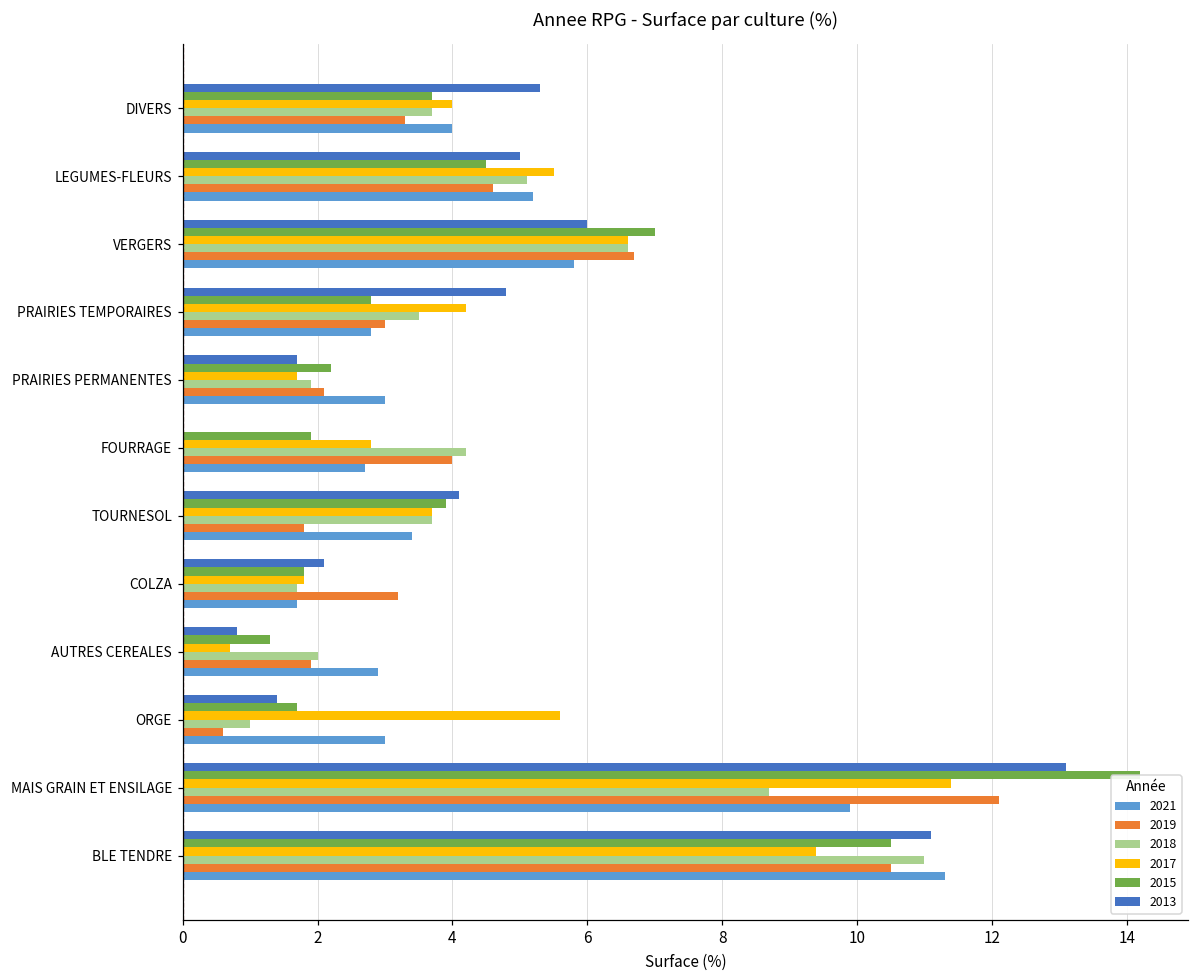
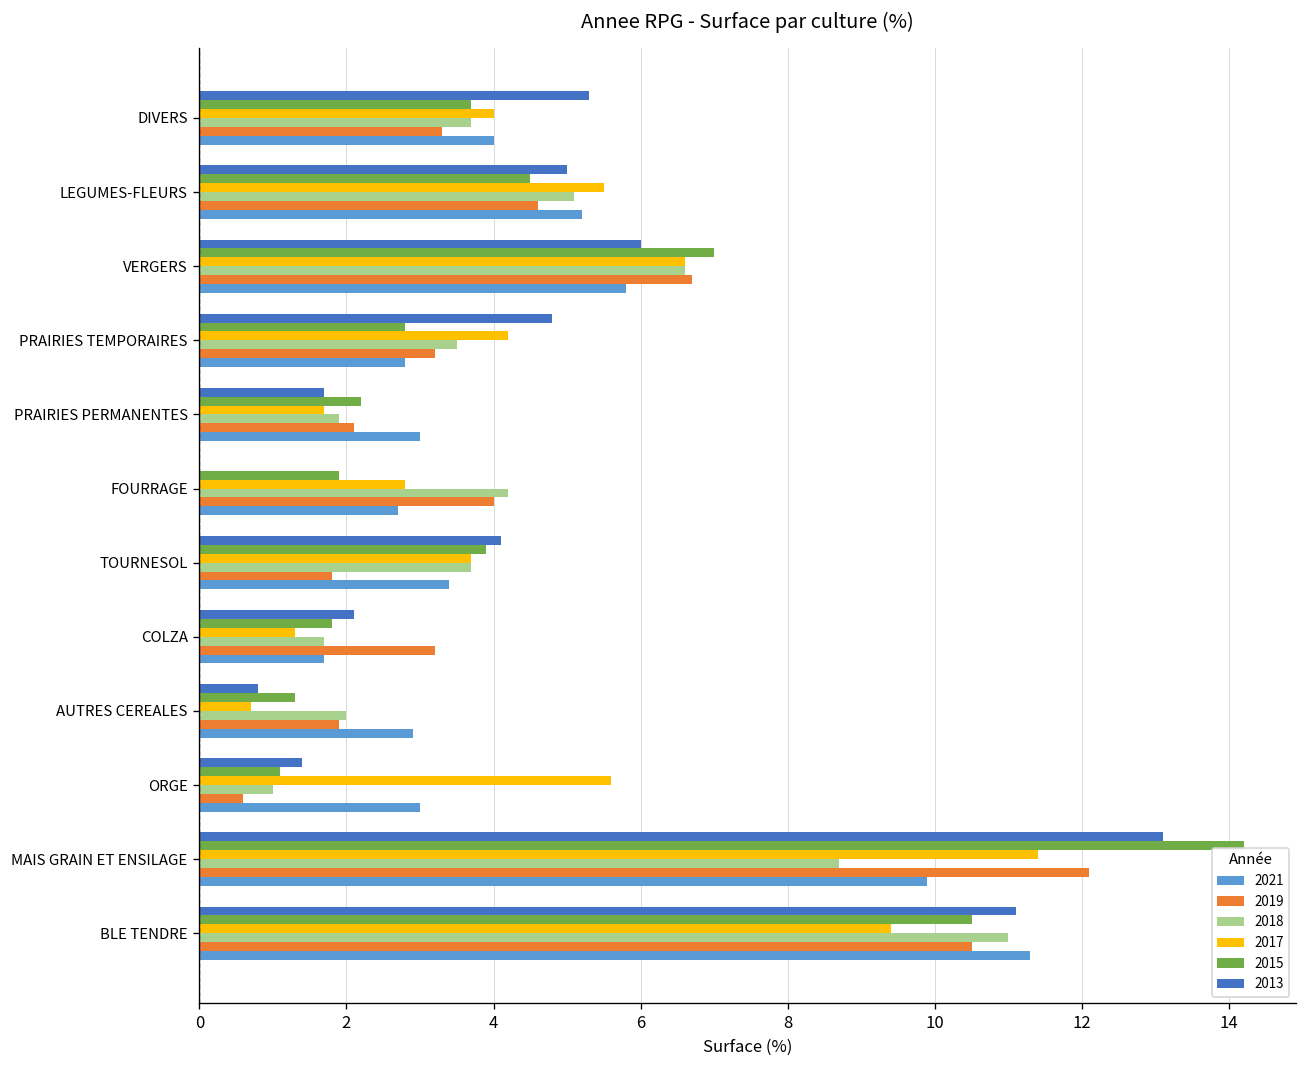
  {
    "2019": {
      "DIVERS": 3.3,
      "LEGUMES-FLEURS": 4.6,
      "VERGERS": 6.7,
-     "PRAIRIES TEMPORAIRES": 3.0,
+     "PRAIRIES TEMPORAIRES": 3.2,
      "PRAIRIES PERMANENTES": 2.1,
      "FOURRAGE": 4.0,
      "TOURNESOL": 1.8,
      "COLZA": 3.2,
      "AUTRES CEREALES": 1.9,
      "ORGE": 0.6,
      "MAIS GRAIN ET ENSILAGE": 12.1,
      "BLE TENDRE": 10.5
    },
    "2018": {
      "DIVERS": 3.7,
      "LEGUMES-FLEURS": 5.1,
      "VERGERS": 6.6,
      "PRAIRIES TEMPORAIRES": 3.5,
      "PRAIRIES PERMANENTES": 1.9,
      "FOURRAGE": 4.2,
      "TOURNESOL": 3.7,
      "COLZA": 1.7,
      "AUTRES CEREALES": 2.0,
      "ORGE": 1.0,
      "MAIS GRAIN ET ENSILAGE": 8.7,
      "BLE TENDRE": 11.0
    },
    "2017": {
      "DIVERS": 4.0,
      "LEGUMES-FLEURS": 5.5,
      "VERGERS": 6.6,
      "PRAIRIES TEMPORAIRES": 4.2,
      "PRAIRIES PERMANENTES": 1.7,
      "FOURRAGE": 2.8,
      "TOURNESOL": 3.7,
-     "COLZA": 1.8,
+     "COLZA": 1.3,
      "AUTRES CEREALES": 0.7,
      "ORGE": 5.6,
      "MAIS GRAIN ET ENSILAGE": 11.4,
      "BLE TENDRE": 9.4
    },
    "2015": {
      "DIVERS": 3.7,
      "LEGUMES-FLEURS": 4.5,
      "VERGERS": 7.0,
      "PRAIRIES TEMPORAIRES": 2.8,
      "PRAIRIES PERMANENTES": 2.2,
      "FOURRAGE": 1.9,
      "TOURNESOL": 3.9,
      "COLZA": 1.8,
      "AUTRES CEREALES": 1.3,
-     "ORGE": 1.7,
+     "ORGE": 1.1,
      "MAIS GRAIN ET ENSILAGE": 14.2,
      "BLE TENDRE": 10.5
    }
  }
